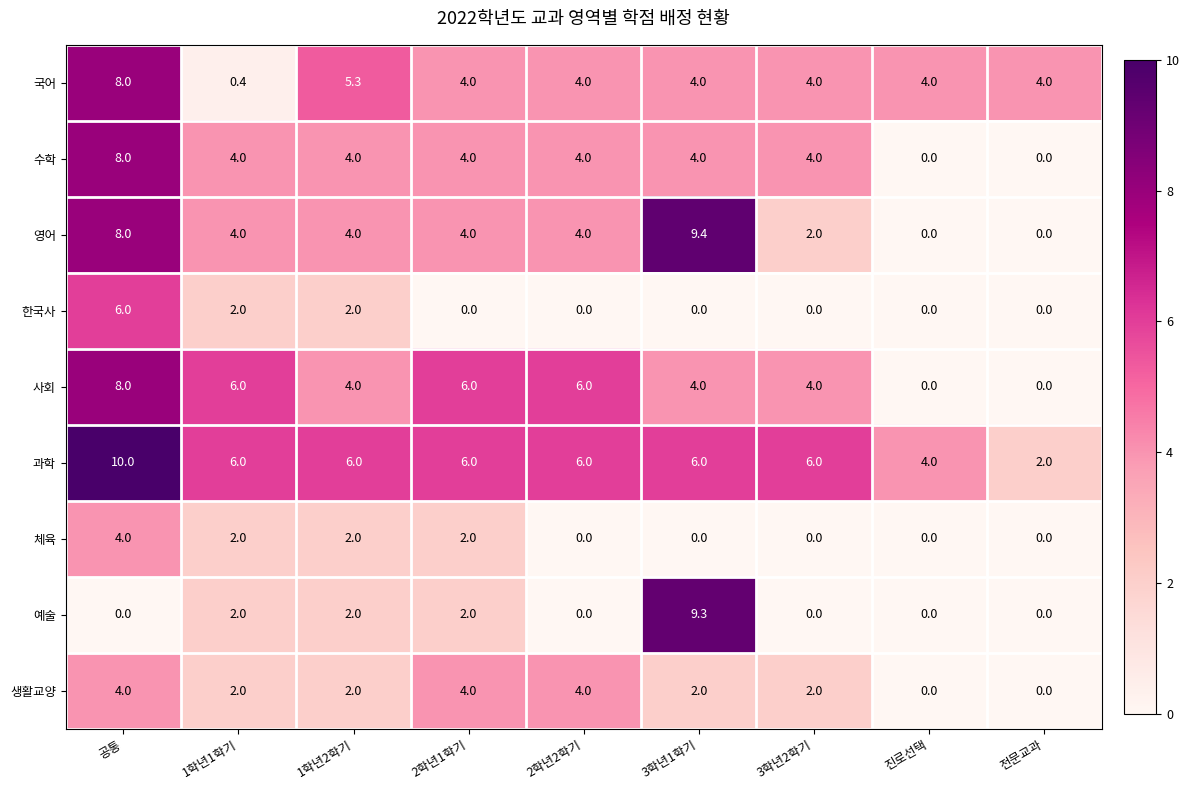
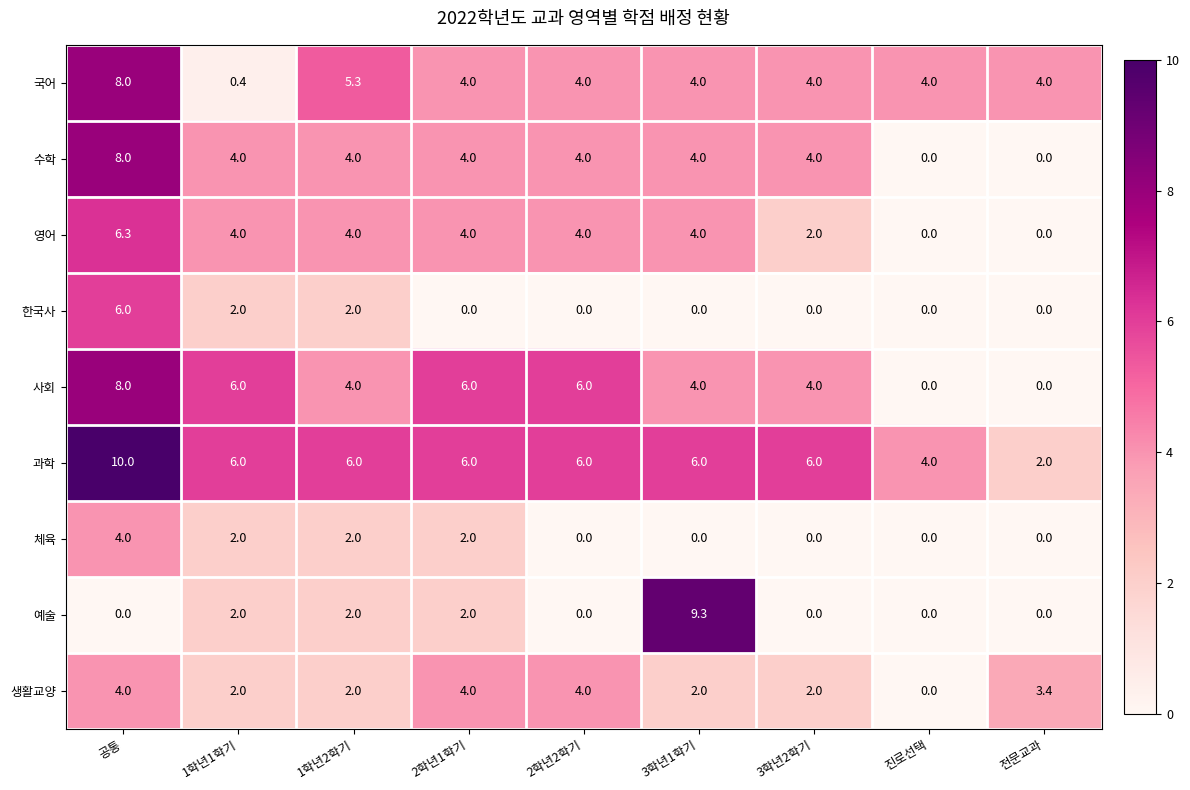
  {
    "국어": {
      "공통": 8.0,
      "1학년1학기": 0.4,
      "1학년2학기": 5.3,
      "2학년1학기": 4.0,
      "2학년2학기": 4.0,
      "3학년1학기": 4.0,
      "3학년2학기": 4.0,
      "진로선택": 4.0,
      "전문교과": 4.0
    },
    "수학": {
      "공통": 8.0,
      "1학년1학기": 4.0,
      "1학년2학기": 4.0,
      "2학년1학기": 4.0,
      "2학년2학기": 4.0,
      "3학년1학기": 4.0,
      "3학년2학기": 4.0,
      "진로선택": 0.0,
      "전문교과": 0.0
    },
    "영어": {
-     "공통": 8.0,
+     "공통": 6.3,
      "1학년1학기": 4.0,
      "1학년2학기": 4.0,
      "2학년1학기": 4.0,
      "2학년2학기": 4.0,
-     "3학년1학기": 9.4,
+     "3학년1학기": 4.0,
      "3학년2학기": 2.0,
      "진로선택": 0.0,
      "전문교과": 0.0
    },
    "한국사": {
      "공통": 6.0,
      "1학년1학기": 2.0,
      "1학년2학기": 2.0,
      "2학년1학기": 0.0,
      "2학년2학기": 0.0,
      "3학년1학기": 0.0,
      "3학년2학기": 0.0,
      "진로선택": 0.0,
      "전문교과": 0.0
    },
    "사회": {
      "공통": 8.0,
      "1학년1학기": 6.0,
      "1학년2학기": 4.0,
      "2학년1학기": 6.0,
      "2학년2학기": 6.0,
      "3학년1학기": 4.0,
      "3학년2학기": 4.0,
      "진로선택": 0.0,
      "전문교과": 0.0
    },
    "과학": {
      "공통": 10.0,
      "1학년1학기": 6.0,
      "1학년2학기": 6.0,
      "2학년1학기": 6.0,
      "2학년2학기": 6.0,
      "3학년1학기": 6.0,
      "3학년2학기": 6.0,
      "진로선택": 4.0,
      "전문교과": 2.0
    },
    "체육": {
      "공통": 4.0,
      "1학년1학기": 2.0,
      "1학년2학기": 2.0,
      "2학년1학기": 2.0,
      "2학년2학기": 0.0,
      "3학년1학기": 0.0,
      "3학년2학기": 0.0,
      "진로선택": 0.0,
      "전문교과": 0.0
    },
    "예술": {
      "공통": 0.0,
      "1학년1학기": 2.0,
      "1학년2학기": 2.0,
      "2학년1학기": 2.0,
      "2학년2학기": 0.0,
      "3학년1학기": 9.3,
      "3학년2학기": 0.0,
      "진로선택": 0.0,
      "전문교과": 0.0
    },
    "생활교양": {
      "공통": 4.0,
      "1학년1학기": 2.0,
      "1학년2학기": 2.0,
      "2학년1학기": 4.0,
      "2학년2학기": 4.0,
      "3학년1학기": 2.0,
      "3학년2학기": 2.0,
      "진로선택": 0.0,
-     "전문교과": 0.0
+     "전문교과": 3.4
    }
  }
